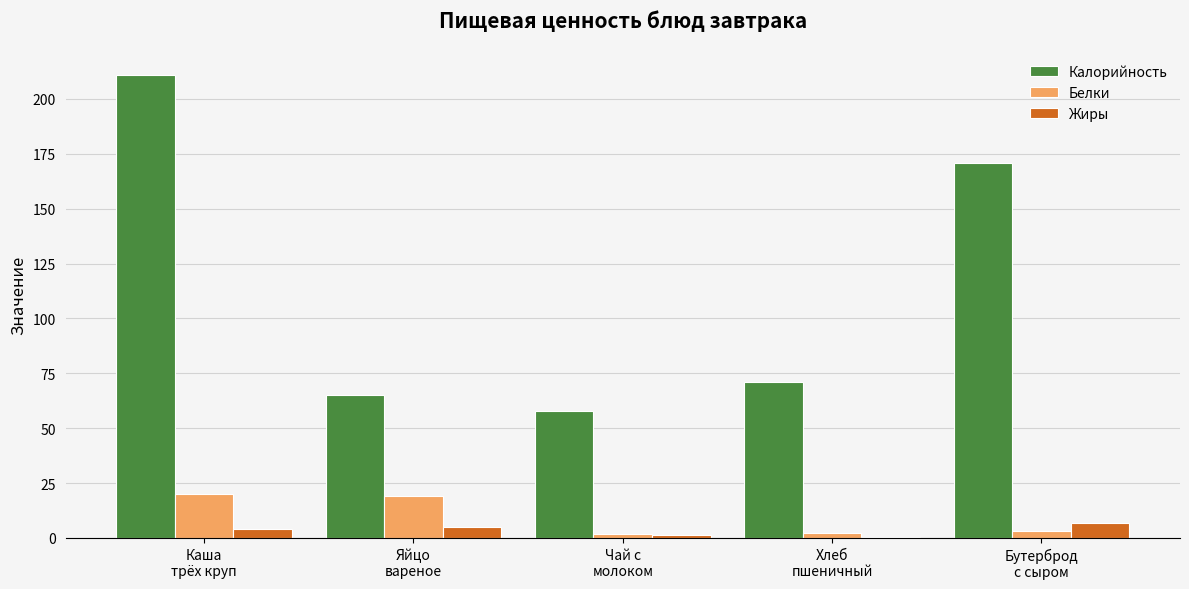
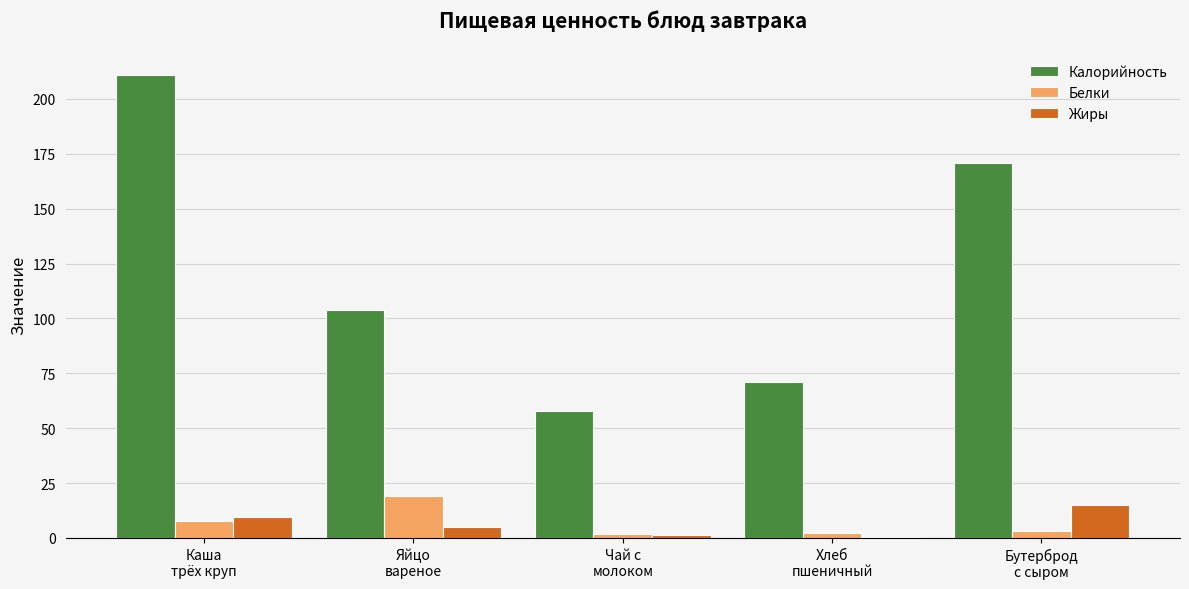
  {
    "Калорийность": {
      "Каша трёх круп": 211,
-     "Яйцо вареное": 65,
+     "Яйцо вареное": 104,
      "Чай с молоком": 58,
      "Хлеб пшеничный": 71,
      "Бутерброд с сыром": 171
    },
    "Белки": {
-     "Каша трёх круп": 20,
+     "Каша трёх круп": 8,
      "Яйцо вареное": 19,
      "Чай с молоком": 2,
      "Хлеб пшеничный": 2,
      "Бутерброд с сыром": 3
    },
    "Жиры": {
-     "Каша трёх круп": 4,
+     "Каша трёх круп": 9,
      "Яйцо вареное": 5,
      "Чай с молоком": 1,
-     "Бутерброд с сыром": 7
+     "Бутерброд с сыром": 15
    }
  }
